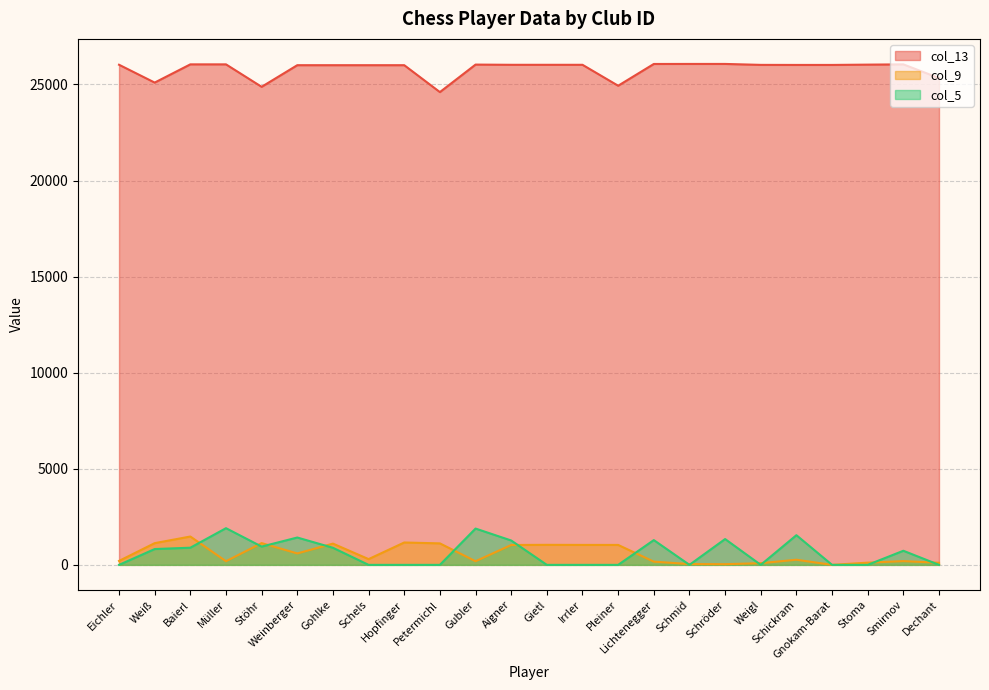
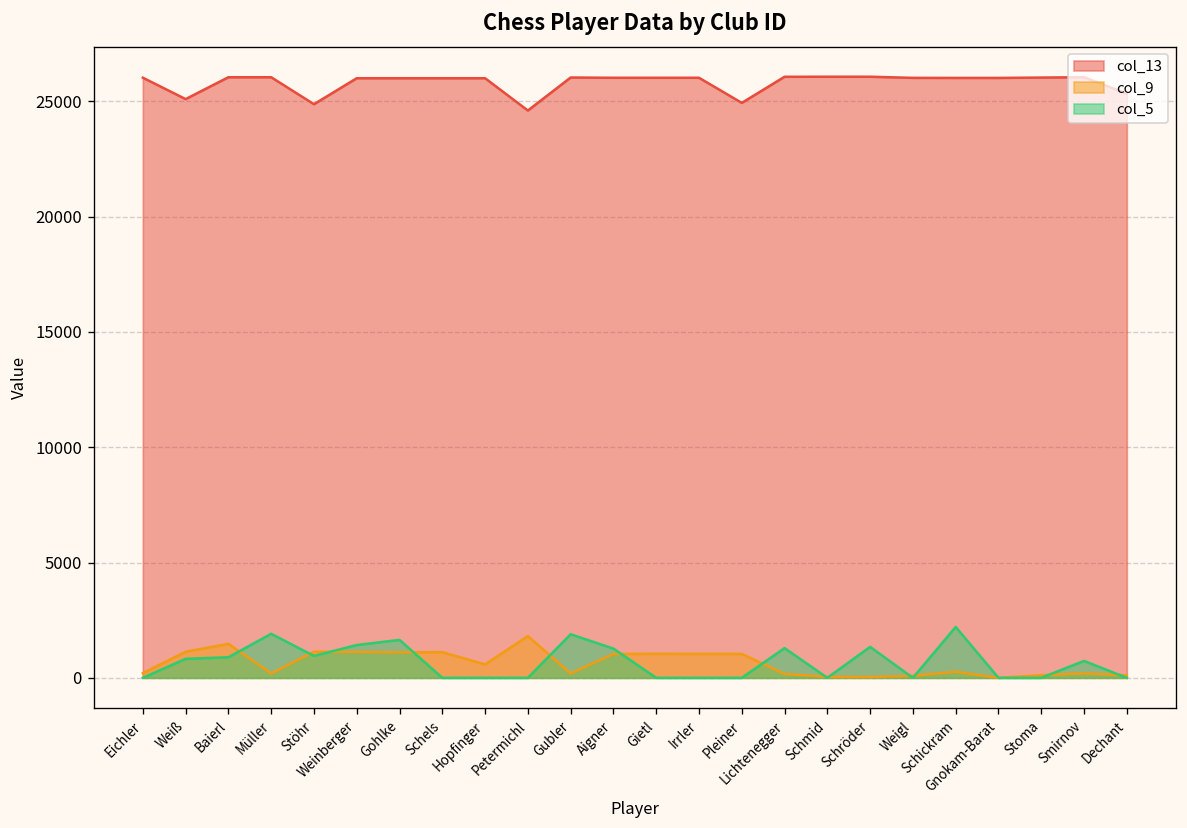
  {
    "col_13": {
      "Eichler": 26000,
      "Weiß": 25100,
      "Baierl": 26000,
      "Müller": 26000,
      "Stöhr": 24900,
      "Weinberger": 26000,
      "Gohlke": 26000,
      "Schels": 26000,
      "Hopfinger": 26000,
      "Petermichl": 24600,
      "Gubler": 26000,
      "Aigner": 26000,
      "Gietl": 26000,
      "Irrler": 26000,
      "Pleiner": 24900,
      "Lichtenegger": 26100,
      "Schmid": 26100,
      "Schröder": 26100,
      "Weigl": 26000,
      "Schickram": 26000,
      "Gnokam-Barat": 26000,
      "Stoma": 26000
    },
    "col_9": {
      "Eichler": 200,
      "Weiß": 1100,
      "Baierl": 1500,
      "Müller": 200,
      "Stöhr": 1100,
-     "Weinberger": 600,
+     "Weinberger": 1100,
      "Gohlke": 1100,
-     "Schels": 300,
-     "Hopfinger": 1200,
-     "Petermichl": 1100,
+     "Schels": 1100,
+     "Hopfinger": 600,
+     "Petermichl": 1800,
      "Gubler": 200,
      "Aigner": 1000,
      "Gietl": 1000,
      "Irrler": 1000,
      "Pleiner": 1000,
      "Lichtenegger": 200,
      "Schröder": 0,
      "Schickram": 300,
      "Smirnov": 200
    },
    "col_5": {
      "Eichler": 0,
      "Weiß": 800,
      "Baierl": 900,
      "Müller": 1900,
      "Stöhr": 1000,
      "Weinberger": 1400,
-     "Gohlke": 900,
+     "Gohlke": 1600,
      "Schels": 0,
      "Hopfinger": 0,
      "Petermichl": 0,
      "Gubler": 1900,
      "Aigner": 1300,
      "Gietl": 0,
      "Irrler": 0,
      "Pleiner": 0,
      "Lichtenegger": 1300,
      "Schröder": 1300,
-     "Schickram": 1500,
+     "Schickram": 2200,
      "Smirnov": 700
    }
  }
